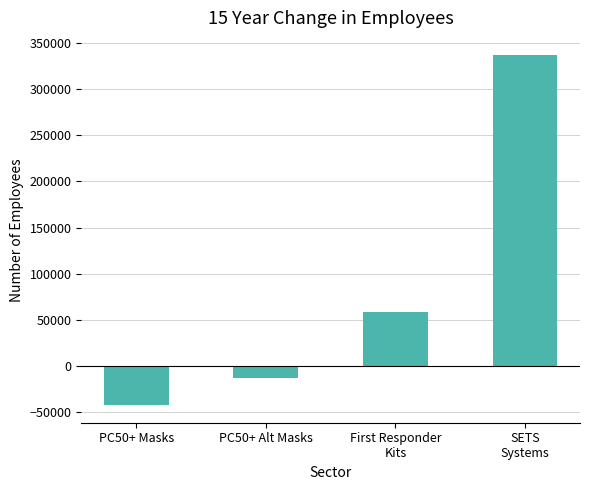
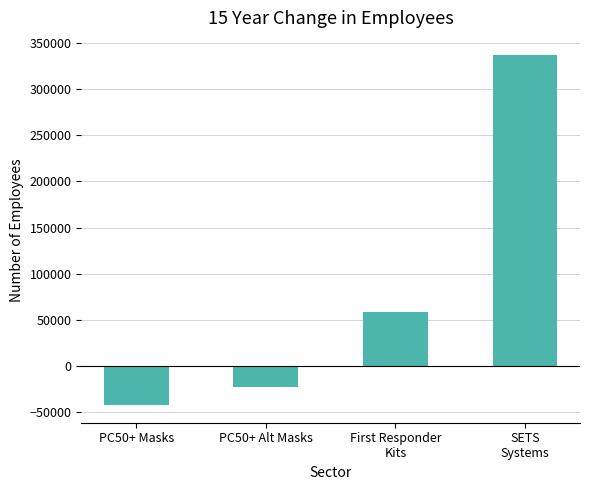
  {
    "PC50+ Masks": -40000,
-   "PC50+ Alt Masks": -10000,
+   "PC50+ Alt Masks": -20000,
    "First Responder Kits": 60000,
    "SETS Systems": 340000
  }
